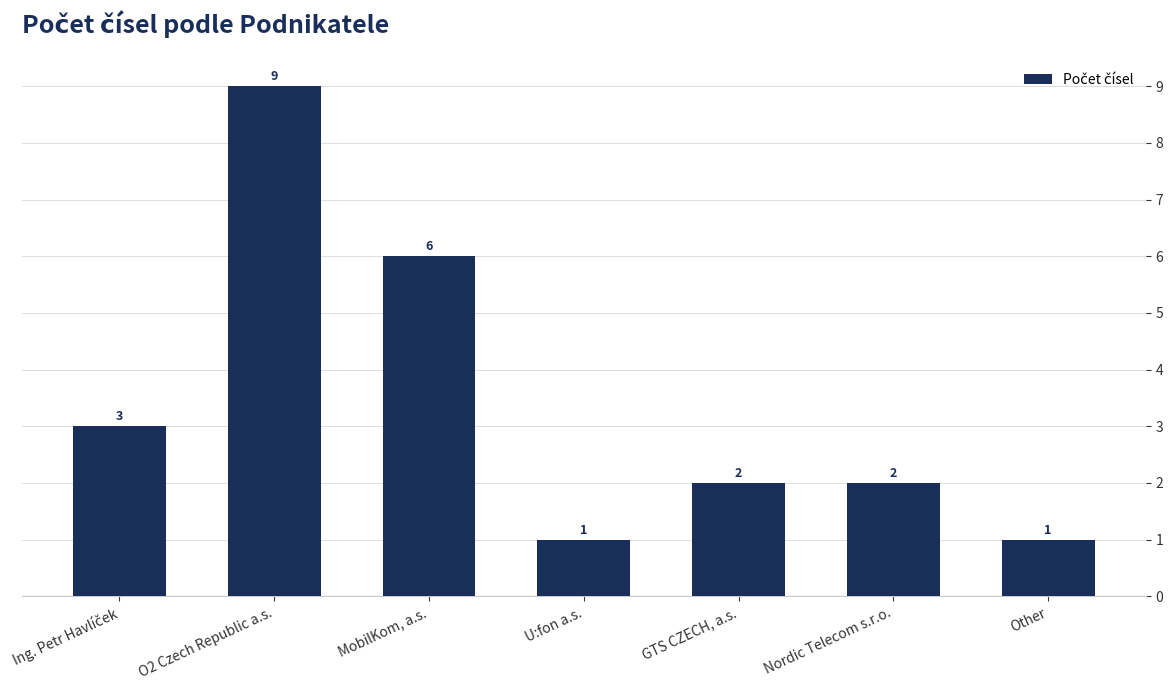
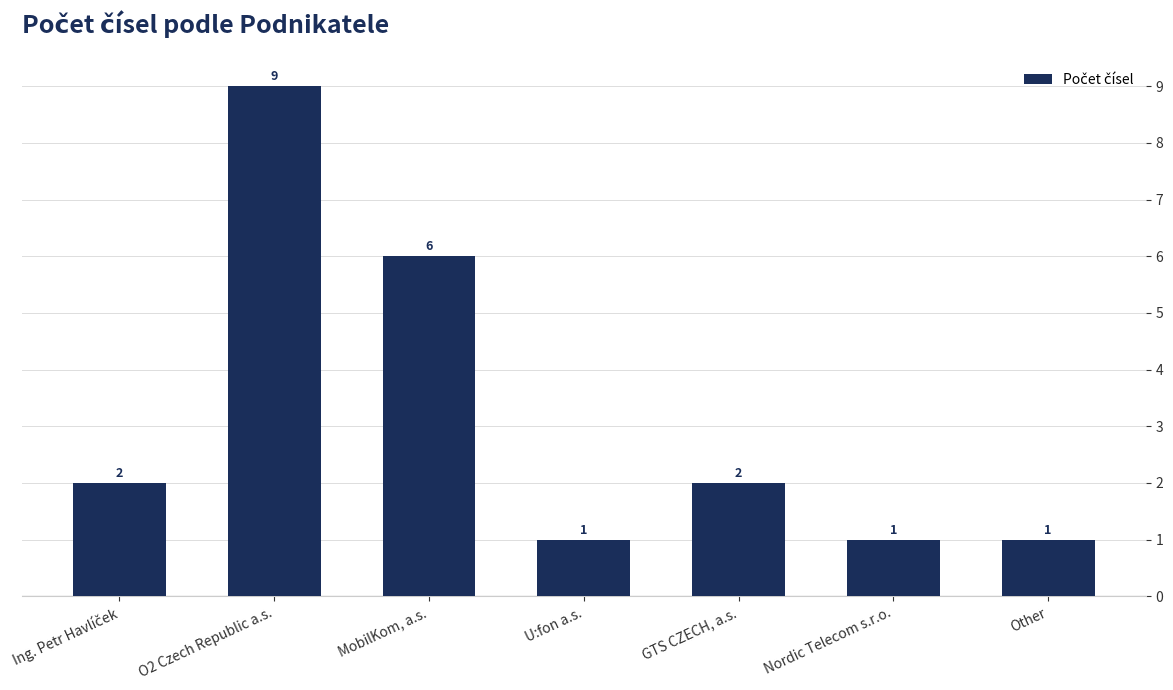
  {
-   "Ing. Petr Havlíček": 3,
+   "Ing. Petr Havlíček": 2,
    "O2 Czech Republic a.s.": 9,
    "MobilKom, a.s.": 6,
    "U:fon a.s.": 1,
    "GTS CZECH, a.s.": 2,
-   "Nordic Telecom s.r.o.": 2,
+   "Nordic Telecom s.r.o.": 1,
    "Other": 1
  }
